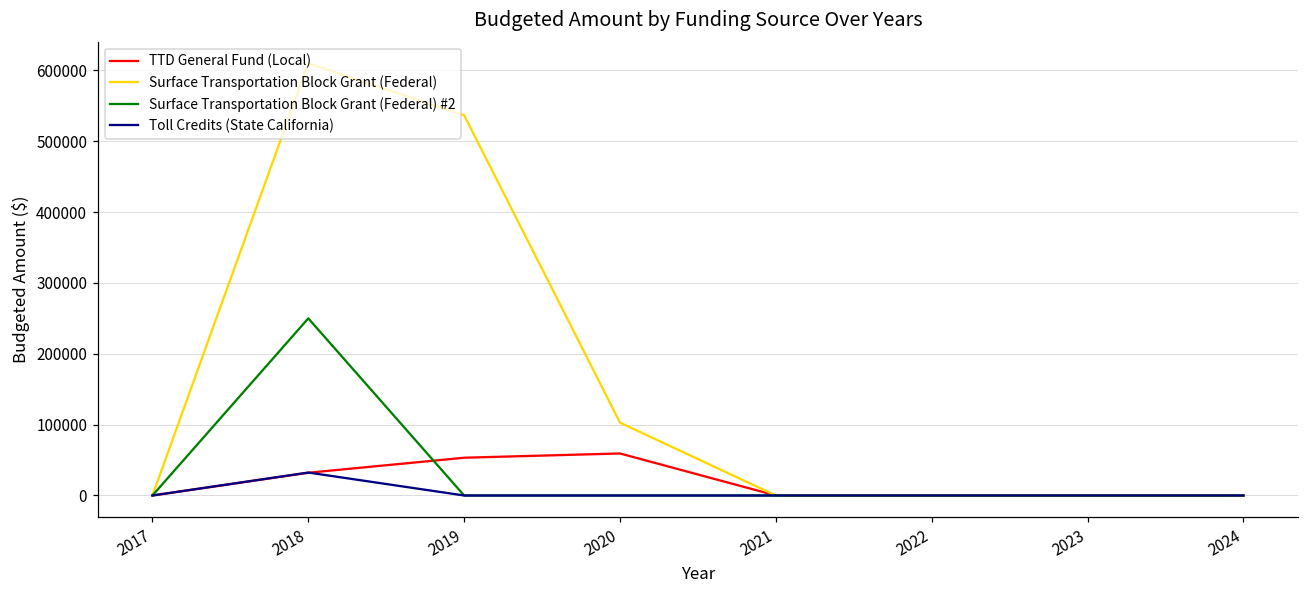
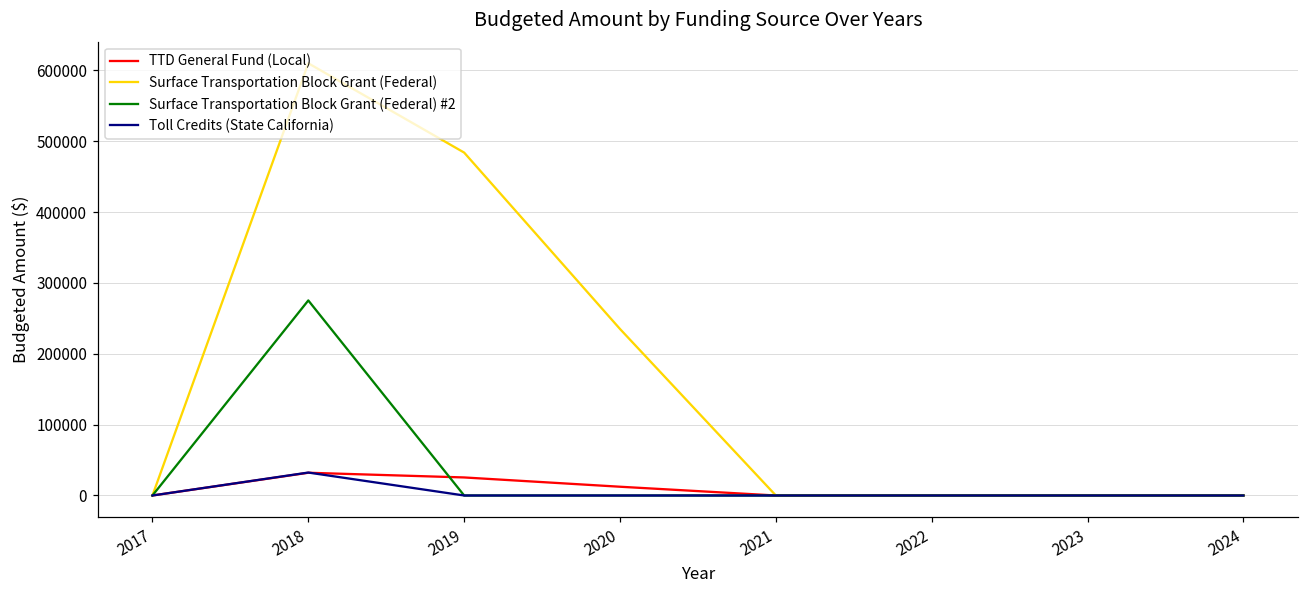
  {
    "TTD General Fund (Local)": {
-     "2019": 50000,
-     "2020": 60000
+     "2019": 30000,
+     "2020": 10000
    },
    "Surface Transportation Block Grant (Federal)": {
-     "2019": 540000,
-     "2020": 100000
+     "2019": 480000,
+     "2020": 240000
    },
    "Surface Transportation Block Grant (Federal) #2": {
-     "2018": 250000
+     "2018": 280000
    }
  }
